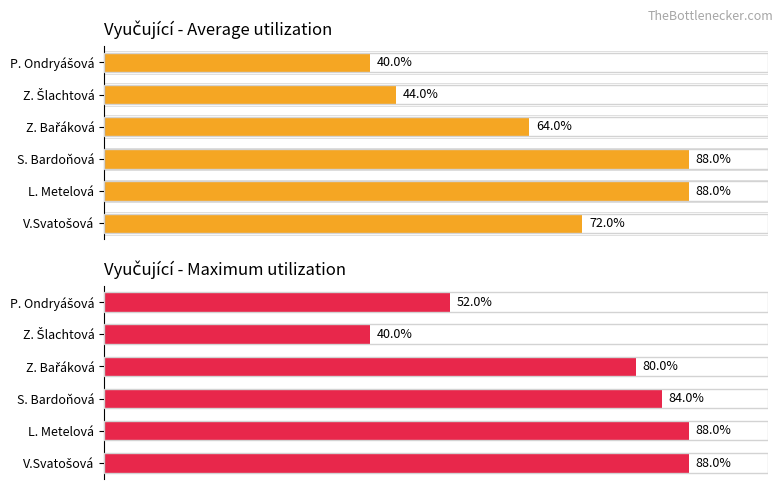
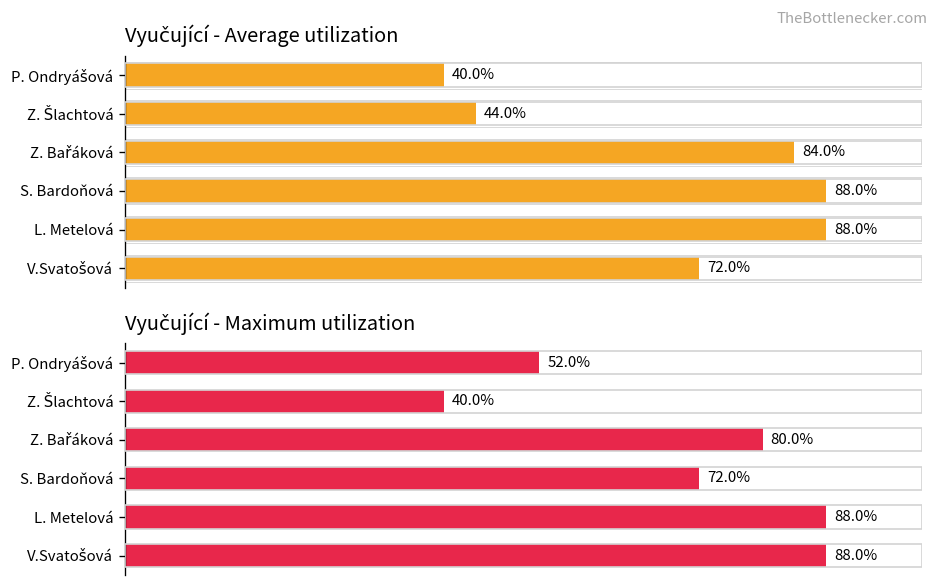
  {
    "Vyučující - Average utilization": {
      "P. Ondryášová": "40.0%",
      "Z. Šlachtová": "44.0%",
-     "Z. Bařáková": "64.0%",
+     "Z. Bařáková": "84.0%",
      "S. Bardoňová": "88.0%",
      "L. Metelová": "88.0%",
      "V.Svatošová": "72.0%"
    },
    "Vyučující - Maximum utilization": {
      "P. Ondryášová": "52.0%",
      "Z. Šlachtová": "40.0%",
      "Z. Bařáková": "80.0%",
-     "S. Bardoňová": "84.0%",
+     "S. Bardoňová": "72.0%",
      "L. Metelová": "88.0%",
      "V.Svatošová": "88.0%"
    }
  }
